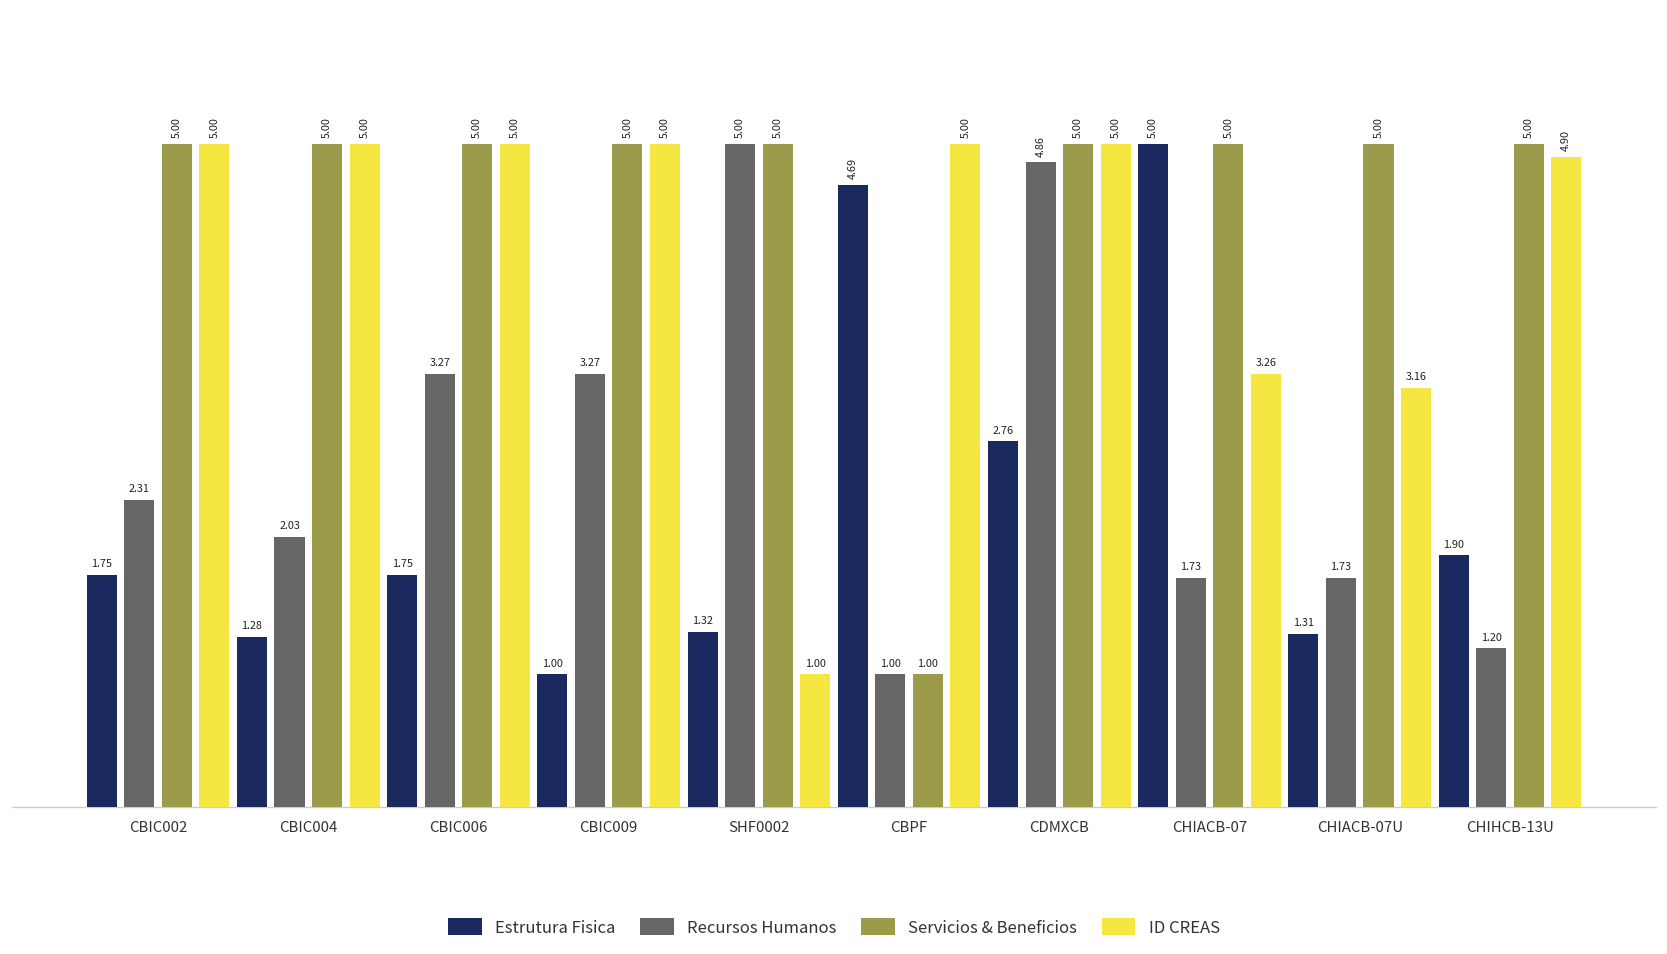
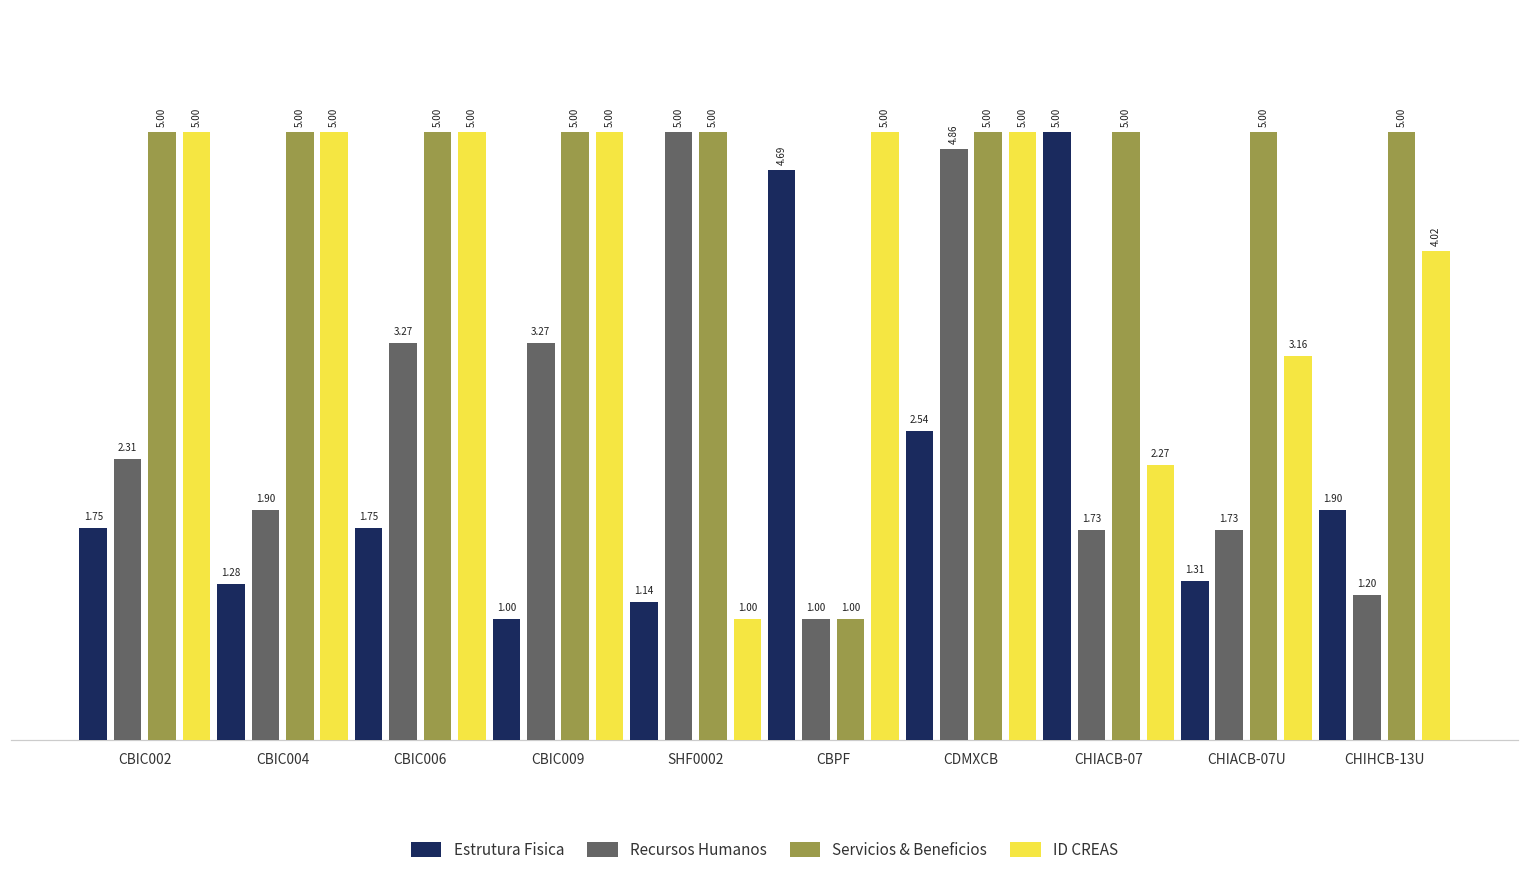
  {
    "Estrutura Fisica": {
      "CBIC002": 1.75,
      "CBIC004": 1.28,
      "CBIC006": 1.75,
      "CBIC009": 1.00,
-     "SHF0002": 1.32,
+     "SHF0002": 1.14,
      "CBPF": 4.69,
-     "CDMXCB": 2.76,
+     "CDMXCB": 2.54,
      "CHIACB-07": 5.00,
      "CHIACB-07U": 1.31,
      "CHIHCB-13U": 1.90
    },
    "Recursos Humanos": {
      "CBIC002": 2.31,
-     "CBIC004": 2.03,
+     "CBIC004": 1.90,
      "CBIC006": 3.27,
      "CBIC009": 3.27,
      "SHF0002": 5.00,
      "CBPF": 1.00,
      "CDMXCB": 4.86,
      "CHIACB-07": 1.73,
      "CHIACB-07U": 1.73,
      "CHIHCB-13U": 1.20
    },
    "Servicios & Beneficios": {
      "CBIC002": 5.00,
      "CBIC004": 5.00,
      "CBIC006": 5.00,
      "CBIC009": 5.00,
      "SHF0002": 5.00,
      "CBPF": 1.00,
      "CDMXCB": 5.00,
      "CHIACB-07": 5.00,
      "CHIACB-07U": 5.00,
      "CHIHCB-13U": 5.00
    },
    "ID CREAS": {
      "CBIC002": 5.00,
      "CBIC004": 5.00,
      "CBIC006": 5.00,
      "CBIC009": 5.00,
      "SHF0002": 1.00,
      "CBPF": 5.00,
      "CDMXCB": 5.00,
-     "CHIACB-07": 3.26,
+     "CHIACB-07": 2.27,
      "CHIACB-07U": 3.16,
-     "CHIHCB-13U": 4.90
+     "CHIHCB-13U": 4.02
    }
  }
